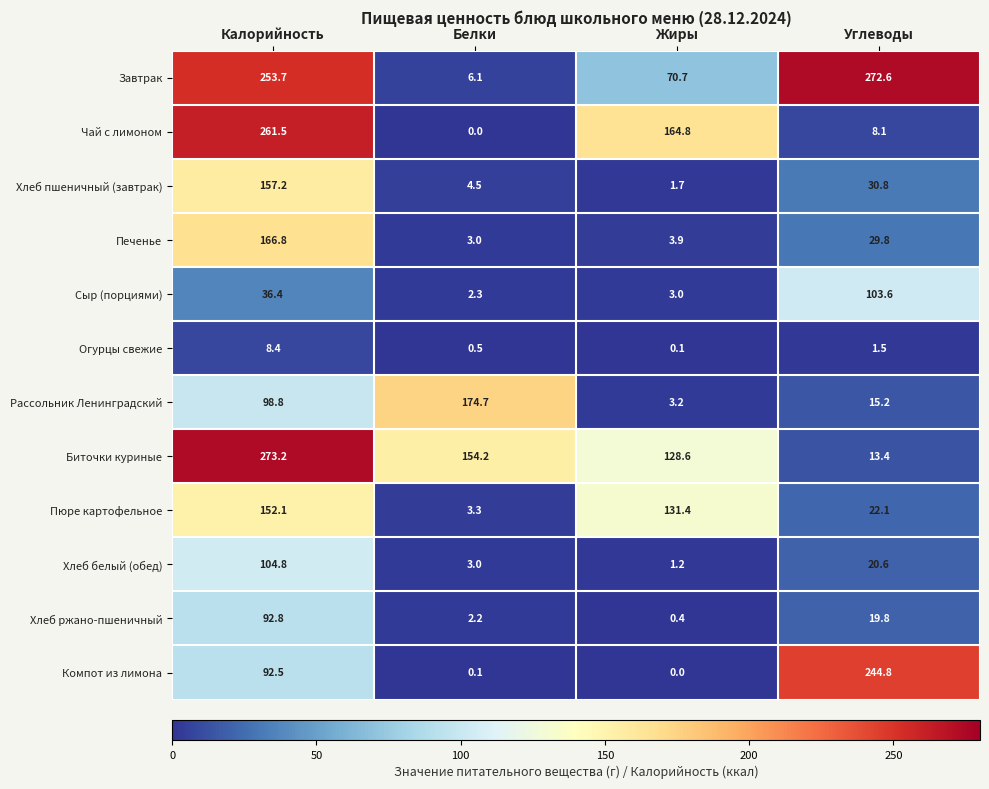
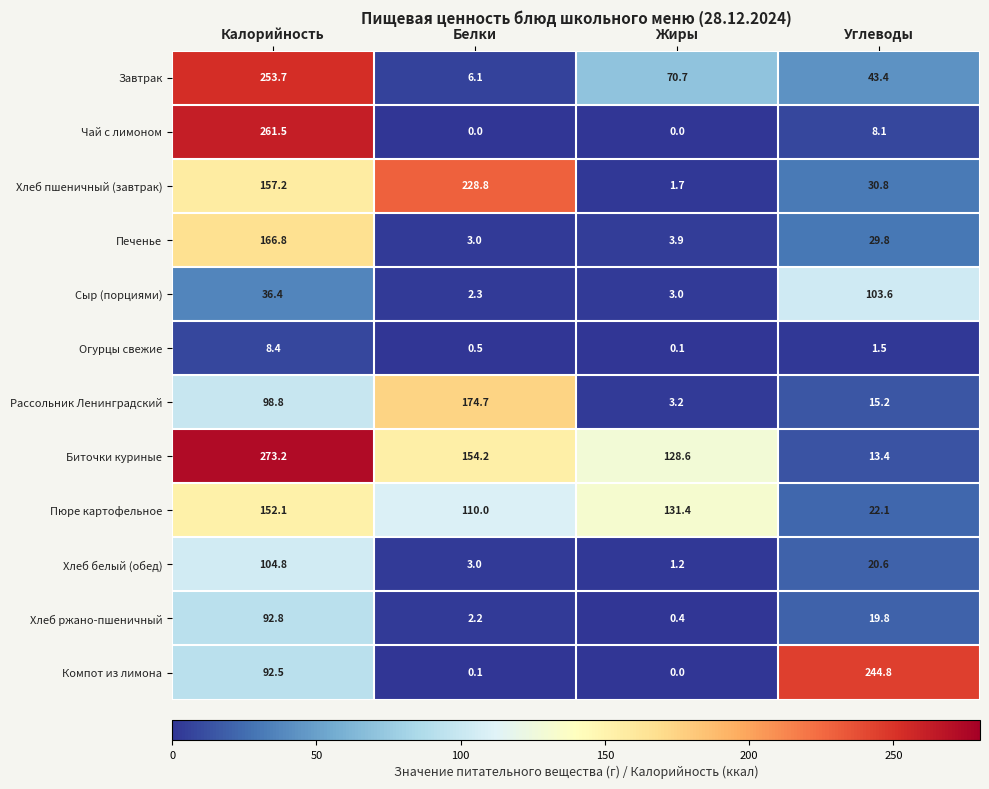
  {
    "Завтрак": {
      "Калорийность": 253.7,
      "Белки": 6.1,
      "Жиры": 70.7,
-     "Углеводы": 272.6
+     "Углеводы": 43.4
    },
    "Чай с лимоном": {
      "Калорийность": 261.5,
      "Белки": 0.0,
-     "Жиры": 164.8,
+     "Жиры": 0.0,
      "Углеводы": 8.1
    },
    "Хлеб пшеничный (завтрак)": {
      "Калорийность": 157.2,
-     "Белки": 4.5,
+     "Белки": 228.8,
      "Жиры": 1.7,
      "Углеводы": 30.8
    },
    "Печенье": {
      "Калорийность": 166.8,
      "Белки": 3.0,
      "Жиры": 3.9,
      "Углеводы": 29.8
    },
    "Сыр (порциями)": {
      "Калорийность": 36.4,
      "Белки": 2.3,
      "Жиры": 3.0,
      "Углеводы": 103.6
    },
    "Огурцы свежие": {
      "Калорийность": 8.4,
      "Белки": 0.5,
      "Жиры": 0.1,
      "Углеводы": 1.5
    },
    "Рассольник Ленинградский": {
      "Калорийность": 98.8,
      "Белки": 174.7,
      "Жиры": 3.2,
      "Углеводы": 15.2
    },
    "Биточки куриные": {
      "Калорийность": 273.2,
      "Белки": 154.2,
      "Жиры": 128.6,
      "Углеводы": 13.4
    },
    "Пюре картофельное": {
      "Калорийность": 152.1,
-     "Белки": 3.3,
+     "Белки": 110.0,
      "Жиры": 131.4,
      "Углеводы": 22.1
    },
    "Хлеб белый (обед)": {
      "Калорийность": 104.8,
      "Белки": 3.0,
      "Жиры": 1.2,
      "Углеводы": 20.6
    },
    "Хлеб ржано-пшеничный": {
      "Калорийность": 92.8,
      "Белки": 2.2,
      "Жиры": 0.4,
      "Углеводы": 19.8
    },
    "Компот из лимона": {
      "Калорийность": 92.5,
      "Белки": 0.1,
      "Жиры": 0.0,
      "Углеводы": 244.8
    }
  }
